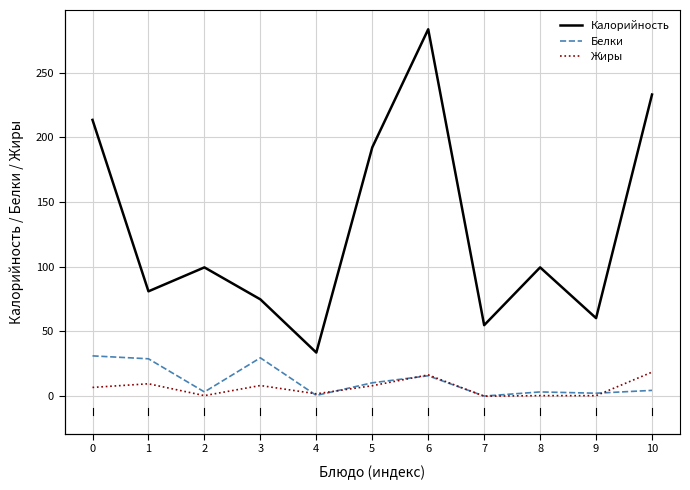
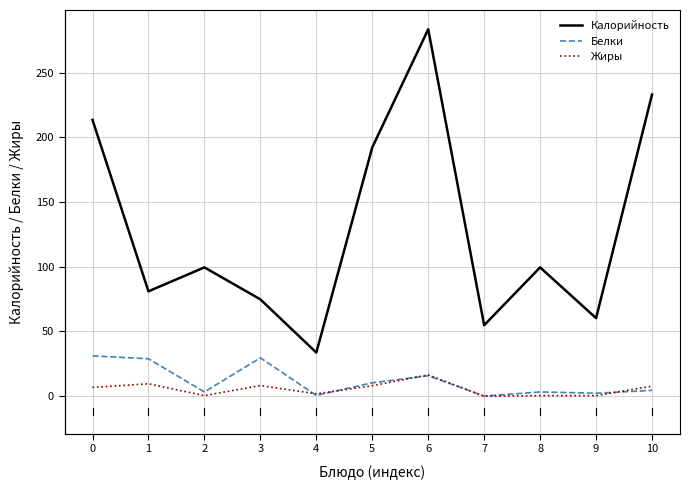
  {
    "Белки": {
      "0": 31,
      "1": 29,
      "2": 3,
      "3": 30,
      "5": 10,
      "8": 3,
      "10": 5
    },
    "Жиры": {
      "0": 7,
      "1": 10,
      "2": 0,
      "3": 8,
      "5": 8,
      "8": 0,
-     "10": 19
+     "10": 8
    }
  }
